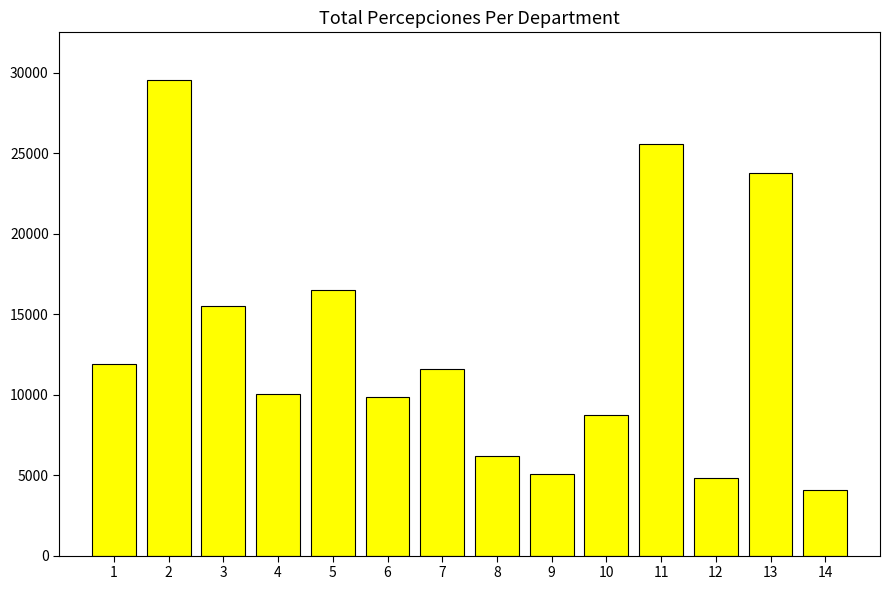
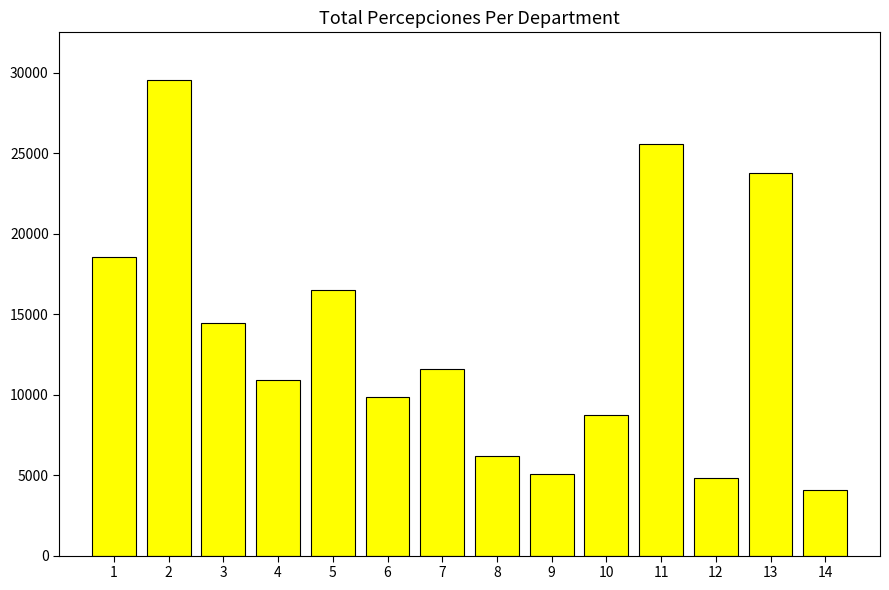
  {
-   "1": 11900,
+   "1": 18500,
    "2": 29500,
-   "3": 15500,
-   "4": 10000,
+   "3": 14500,
+   "4": 10900,
    "5": 16500,
    "6": 9800,
    "7": 11600,
    "8": 6200,
    "9": 5100,
    "10": 8700,
    "11": 25600,
    "12": 4800,
    "13": 23800,
    "14": 4100
  }
